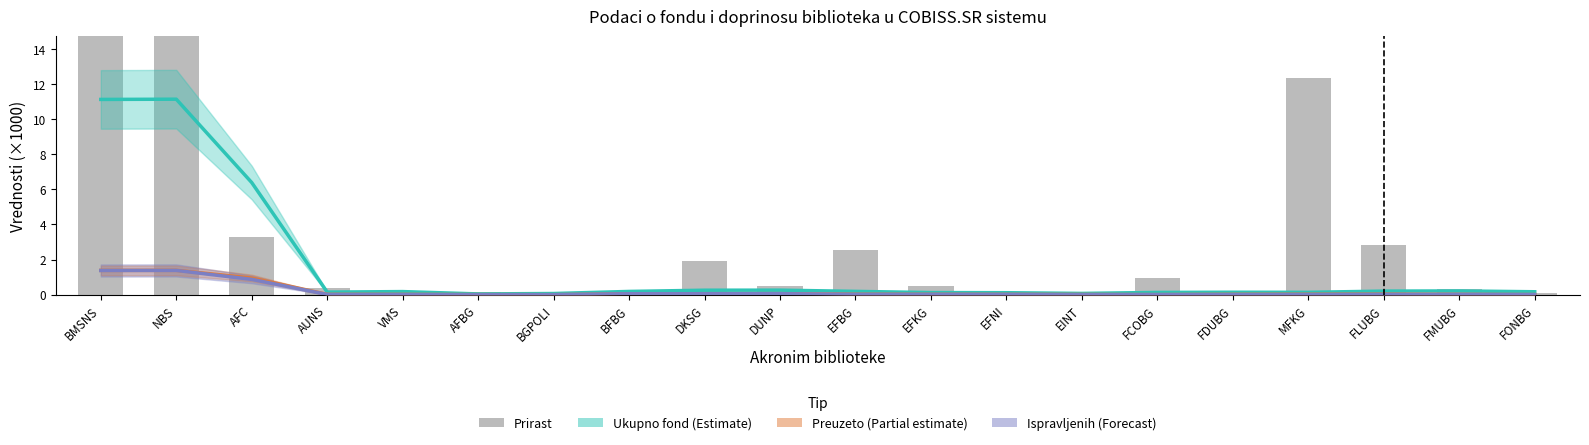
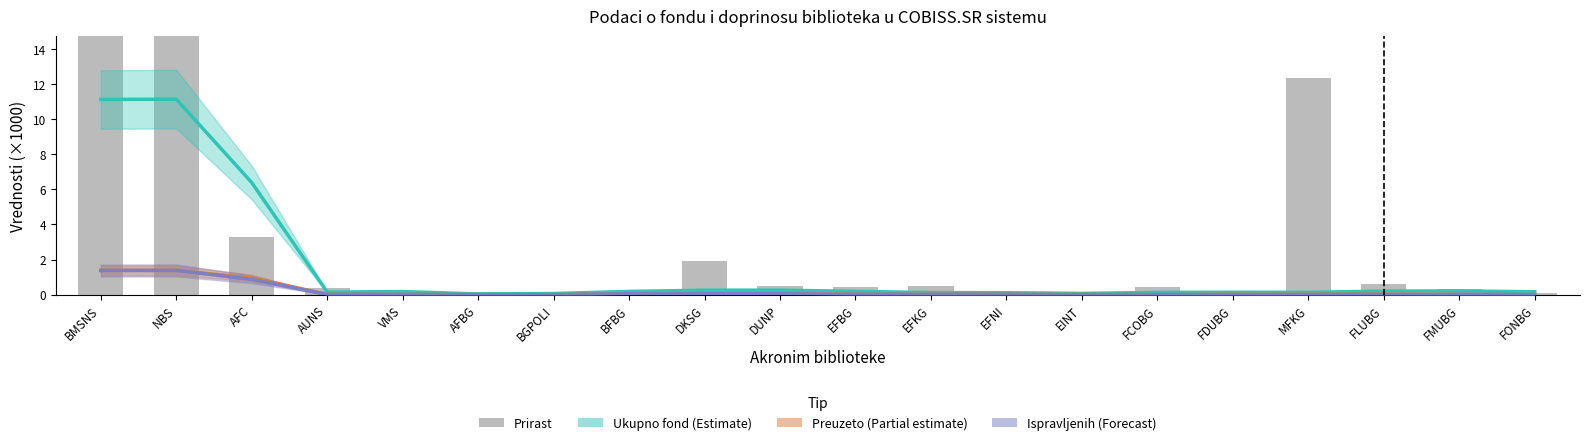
  {
    "Prirast": {
      "AFC": 3.3,
      "AUNS": 0.4,
      "AFBG": 0.2,
      "BGPOLI": 0.0,
      "DKSG": 1.9,
      "DUNP": 0.5,
-     "EFBG": 2.6,
+     "EFBG": 0.5,
      "EFKG": 0.5,
-     "FCOBG": 1.0,
+     "FCOBG": 0.4,
      "MFKG": 12.4,
-     "FLUBG": 2.8,
+     "FLUBG": 0.6,
      "FMUBG": 0.3
    }
  }
